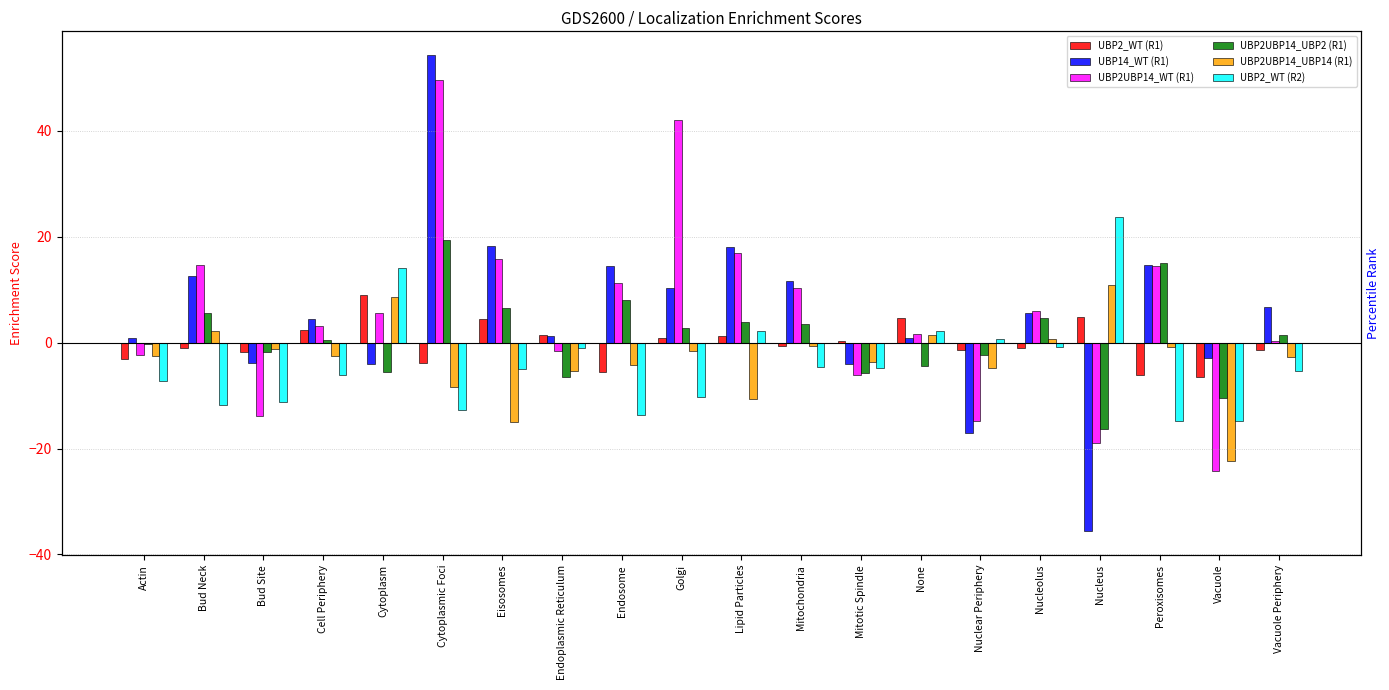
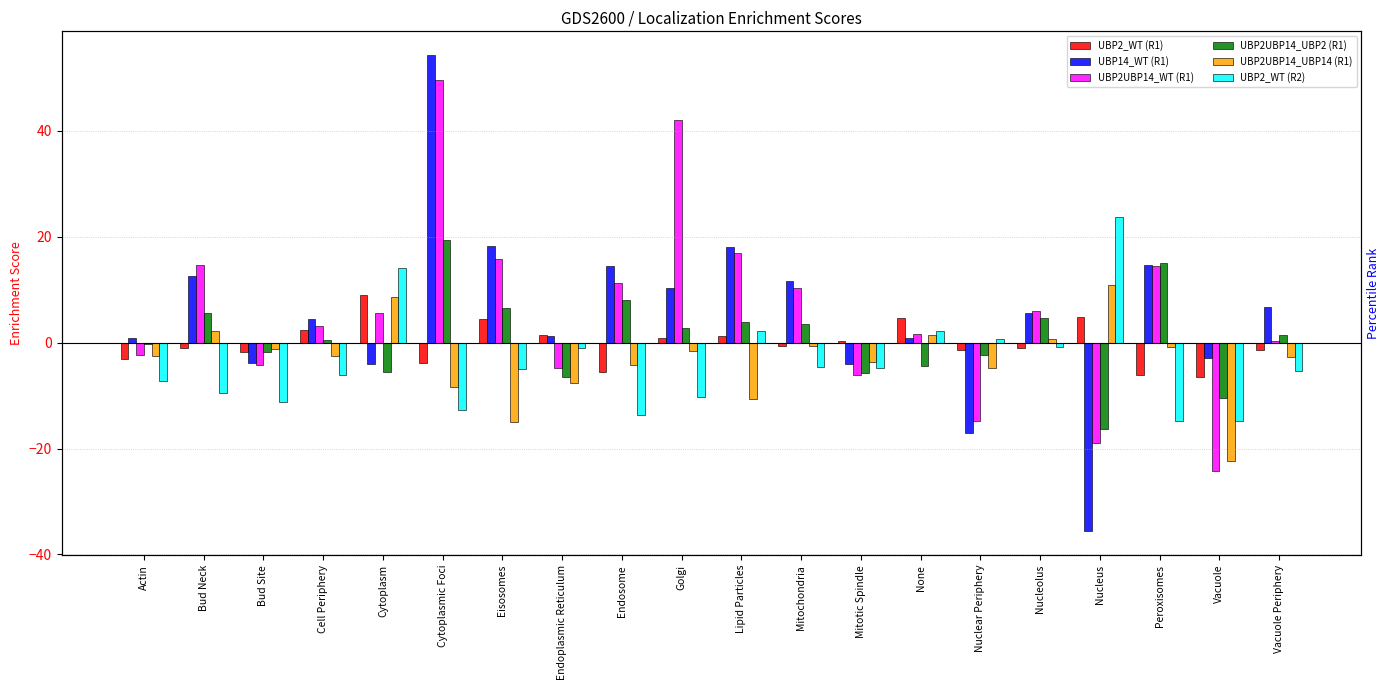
  {
    "UBP2_WT (R1)": {
      "Actin": -3,
      "Bud Neck": -1,
      "Bud Site": -2,
      "Cell Periphery": 2,
      "Cytoplasm": 9,
      "Cytoplasmic Foci": -4,
      "Eisosomes": 4,
      "Endoplasmic Reticulum": 1,
      "Endosome": -6,
      "Golgi": 1,
      "Lipid Particles": 1,
      "Mitochondria": -1,
      "None": 5,
      "Nuclear Periphery": -1,
      "Nucleolus": -1,
      "Nucleus": 5,
      "Peroxisomes": -6,
      "Vacuole": -6,
      "Vacuole Periphery": -1
    },
    "UBP14_WT (R1)": {
      "Actin": 1,
      "Bud Neck": 13,
      "Bud Site": -4,
      "Cell Periphery": 5,
      "Cytoplasm": -4,
      "Cytoplasmic Foci": 54,
      "Eisosomes": 18,
      "Endoplasmic Reticulum": 1,
      "Endosome": 14,
      "Golgi": 10,
      "Lipid Particles": 18,
      "Mitochondria": 12,
      "Mitotic Spindle": -4,
      "None": 1,
      "Nuclear Periphery": -17,
      "Nucleolus": 6,
      "Nucleus": -36,
      "Peroxisomes": 15,
      "Vacuole": -3,
      "Vacuole Periphery": 7
    },
    "UBP2UBP14_WT (R1)": {
      "Actin": -2,
      "Bud Neck": 15,
-     "Bud Site": -14,
+     "Bud Site": -4,
      "Cell Periphery": 3,
      "Cytoplasm": 6,
      "Cytoplasmic Foci": 50,
      "Eisosomes": 16,
-     "Endoplasmic Reticulum": -2,
+     "Endoplasmic Reticulum": -5,
      "Endosome": 11,
      "Golgi": 42,
      "Lipid Particles": 17,
      "Mitochondria": 10,
      "Mitotic Spindle": -6,
      "None": 2,
      "Nuclear Periphery": -15,
      "Nucleolus": 6,
      "Nucleus": -19,
      "Peroxisomes": 14,
      "Vacuole": -24
    },
    "UBP2UBP14_UBP2 (R1)": {
      "Bud Neck": 6,
      "Bud Site": -2,
      "Cytoplasm": -6,
      "Cytoplasmic Foci": 19,
      "Eisosomes": 7,
      "Endoplasmic Reticulum": -6,
      "Endosome": 8,
      "Golgi": 3,
      "Lipid Particles": 4,
      "Mitochondria": 4,
      "Mitotic Spindle": -6,
      "None": -4,
      "Nuclear Periphery": -2,
      "Nucleolus": 5,
      "Nucleus": -16,
      "Peroxisomes": 15,
      "Vacuole": -10,
      "Vacuole Periphery": 1
    },
    "UBP2UBP14_UBP14 (R1)": {
      "Actin": -2,
      "Bud Neck": 2,
      "Bud Site": -1,
      "Cell Periphery": -3,
      "Cytoplasm": 9,
      "Cytoplasmic Foci": -8,
      "Eisosomes": -15,
-     "Endoplasmic Reticulum": -5,
+     "Endoplasmic Reticulum": -8,
      "Endosome": -4,
      "Golgi": -2,
      "Lipid Particles": -11,
      "Mitochondria": -1,
      "Mitotic Spindle": -4,
      "None": 1,
      "Nuclear Periphery": -5,
      "Nucleolus": 1,
      "Nucleus": 11,
      "Peroxisomes": -1,
      "Vacuole": -22,
      "Vacuole Periphery": -3
    },
    "UBP2_WT (R2)": {
      "Actin": -7,
-     "Bud Neck": -12,
+     "Bud Neck": -10,
      "Bud Site": -11,
      "Cell Periphery": -6,
      "Cytoplasm": 14,
      "Cytoplasmic Foci": -13,
      "Eisosomes": -5,
      "Endoplasmic Reticulum": -1,
      "Endosome": -14,
      "Golgi": -10,
      "Lipid Particles": 2,
      "Mitochondria": -5,
      "Mitotic Spindle": -5,
      "None": 2,
      "Nuclear Periphery": 1,
      "Nucleolus": -1,
      "Nucleus": 24,
      "Peroxisomes": -15,
      "Vacuole": -15,
      "Vacuole Periphery": -5
    }
  }
